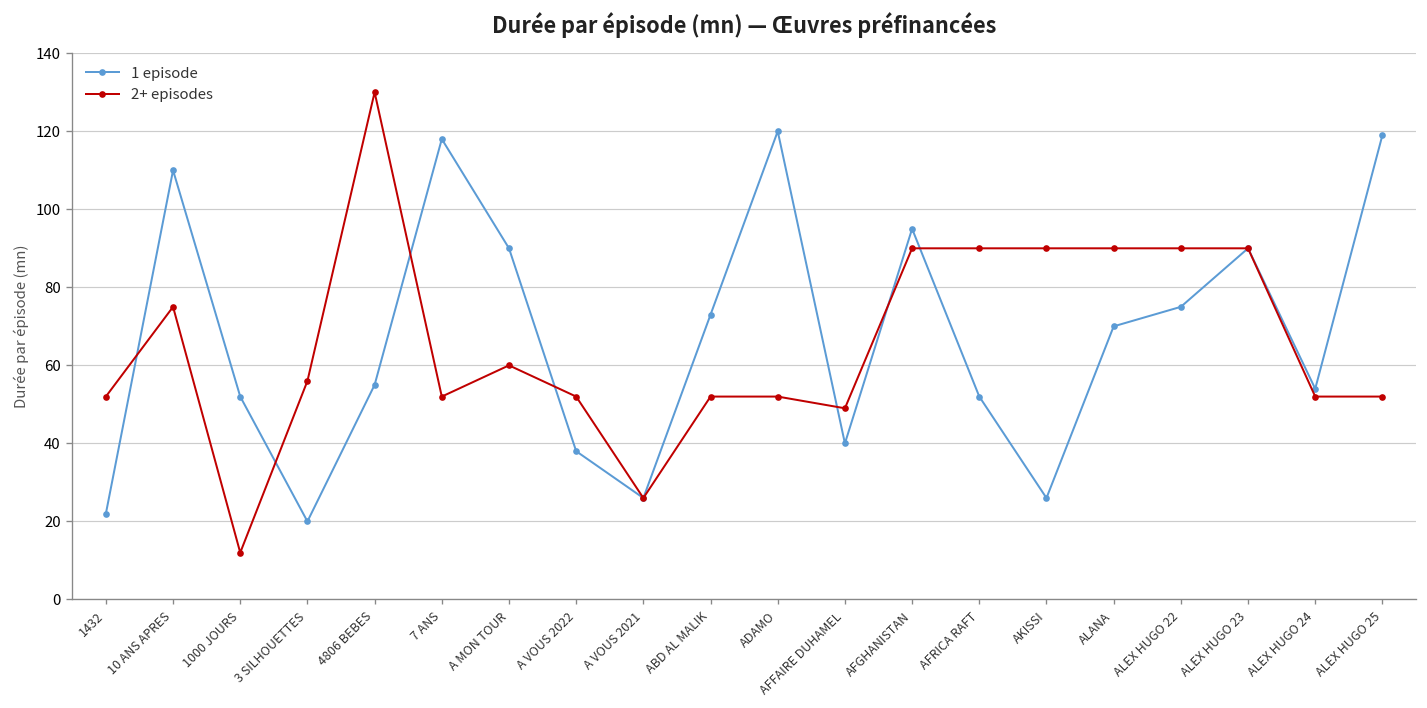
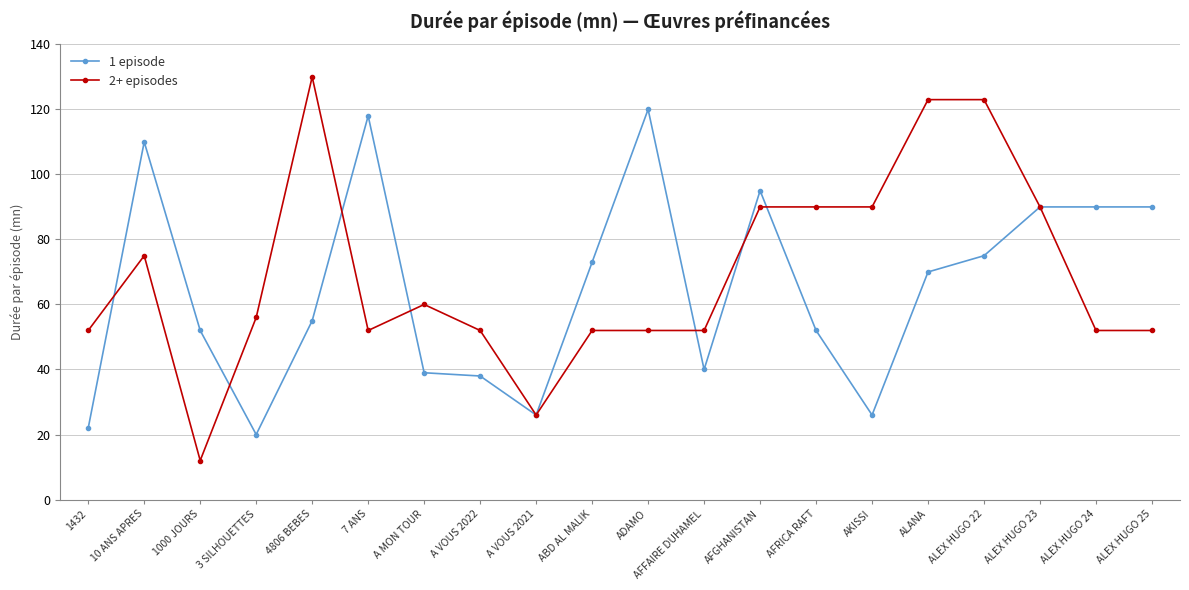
  {
    "1 episode": {
      "1432": 22,
      "10 ANS APRES": 110,
      "1000 JOURS": 52,
      "3 SILHOUETTES": 20,
      "4806 BEBES": 55,
      "7 ANS": 118,
-     "A MON TOUR": 90,
+     "A MON TOUR": 39,
      "A VOUS 2022": 38,
      "ABD AL MALIK": 73,
      "ADAMO": 120,
      "AFFAIRE DUHAMEL": 40,
      "AFGHANISTAN": 95,
      "AFRICA RAFT": 52,
      "AKISSI": 26,
      "ALANA": 70,
      "ALEX HUGO 22": 75,
-     "ALEX HUGO 24": 54,
-     "ALEX HUGO 25": 119
+     "ALEX HUGO 24": 90,
+     "ALEX HUGO 25": 90
    },
    "2+ episodes": {
      "1432": 52,
      "10 ANS APRES": 75,
      "1000 JOURS": 12,
      "3 SILHOUETTES": 56,
      "4806 BEBES": 130,
      "7 ANS": 52,
      "A MON TOUR": 60,
      "A VOUS 2022": 52,
      "ABD AL MALIK": 52,
      "ADAMO": 52,
-     "AFFAIRE DUHAMEL": 49,
+     "AFFAIRE DUHAMEL": 52,
      "AFGHANISTAN": 90,
      "AFRICA RAFT": 90,
      "AKISSI": 90,
-     "ALANA": 90,
-     "ALEX HUGO 22": 90,
+     "ALANA": 123,
+     "ALEX HUGO 22": 123,
      "ALEX HUGO 24": 52,
      "ALEX HUGO 25": 52
    }
  }
